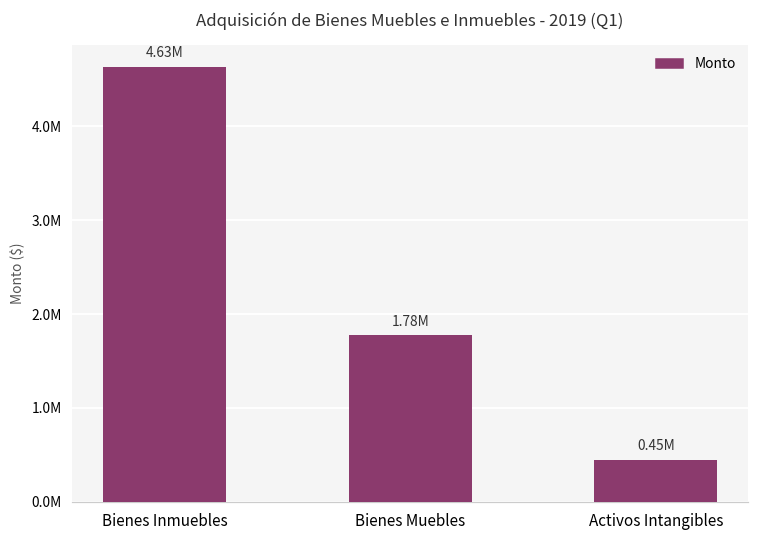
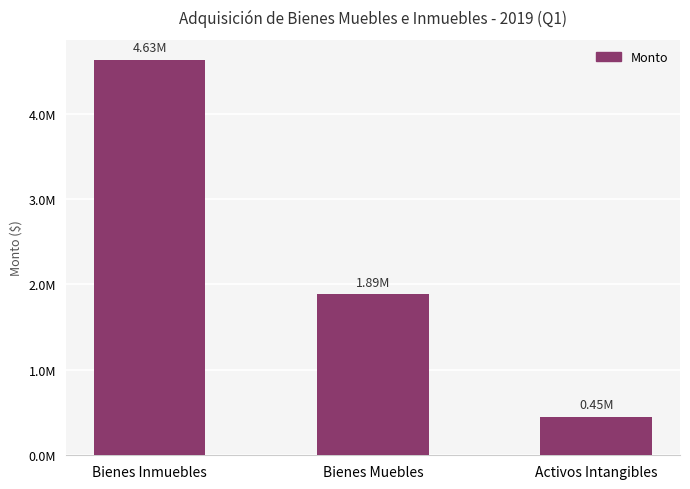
  {
    "Bienes Inmuebles": "4.63M",
-   "Bienes Muebles": "1.78M",
+   "Bienes Muebles": "1.89M",
    "Activos Intangibles": "0.45M"
  }
